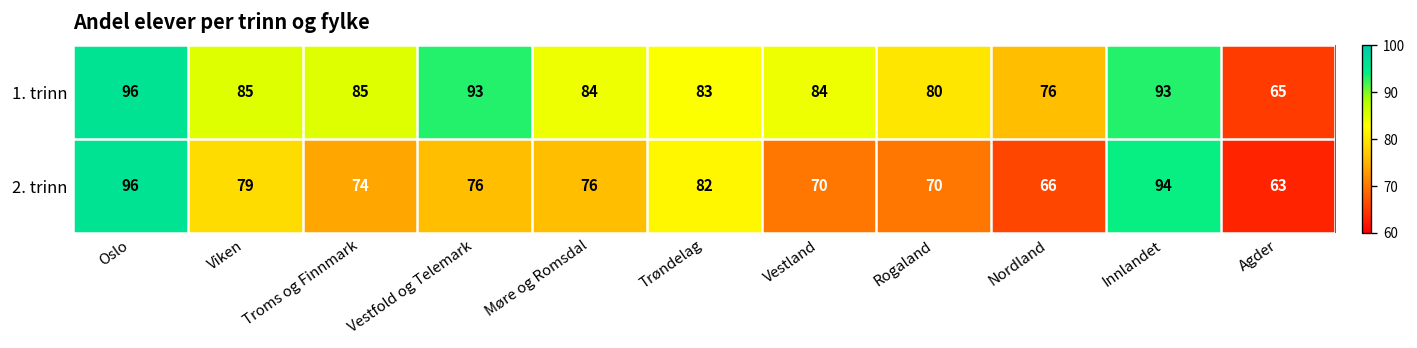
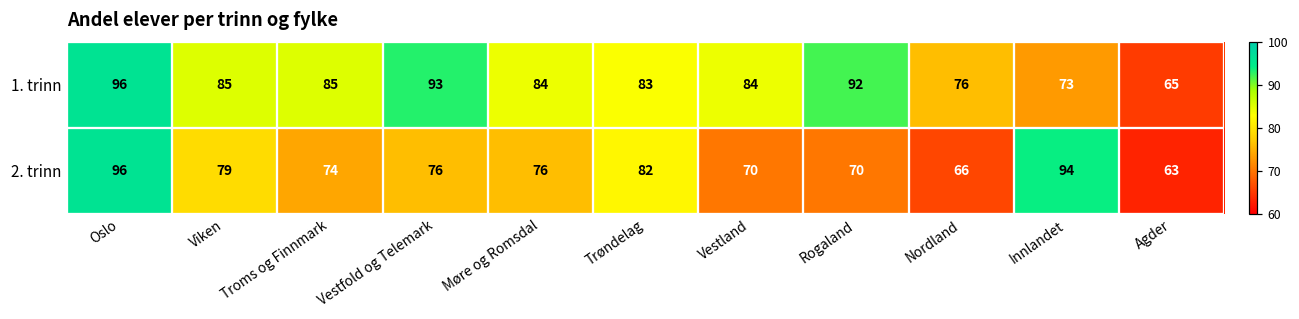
  {
    "1. trinn": {
      "Oslo": 96,
      "Viken": 85,
      "Troms og Finnmark": 85,
      "Vestfold og Telemark": 93,
      "Møre og Romsdal": 84,
      "Trøndelag": 83,
      "Vestland": 84,
-     "Rogaland": 80,
+     "Rogaland": 92,
      "Nordland": 76,
-     "Innlandet": 93,
+     "Innlandet": 73,
      "Agder": 65
    },
    "2. trinn": {
      "Oslo": 96,
      "Viken": 79,
      "Troms og Finnmark": 74,
      "Vestfold og Telemark": 76,
      "Møre og Romsdal": 76,
      "Trøndelag": 82,
      "Vestland": 70,
      "Rogaland": 70,
      "Nordland": 66,
      "Innlandet": 94,
      "Agder": 63
    }
  }
